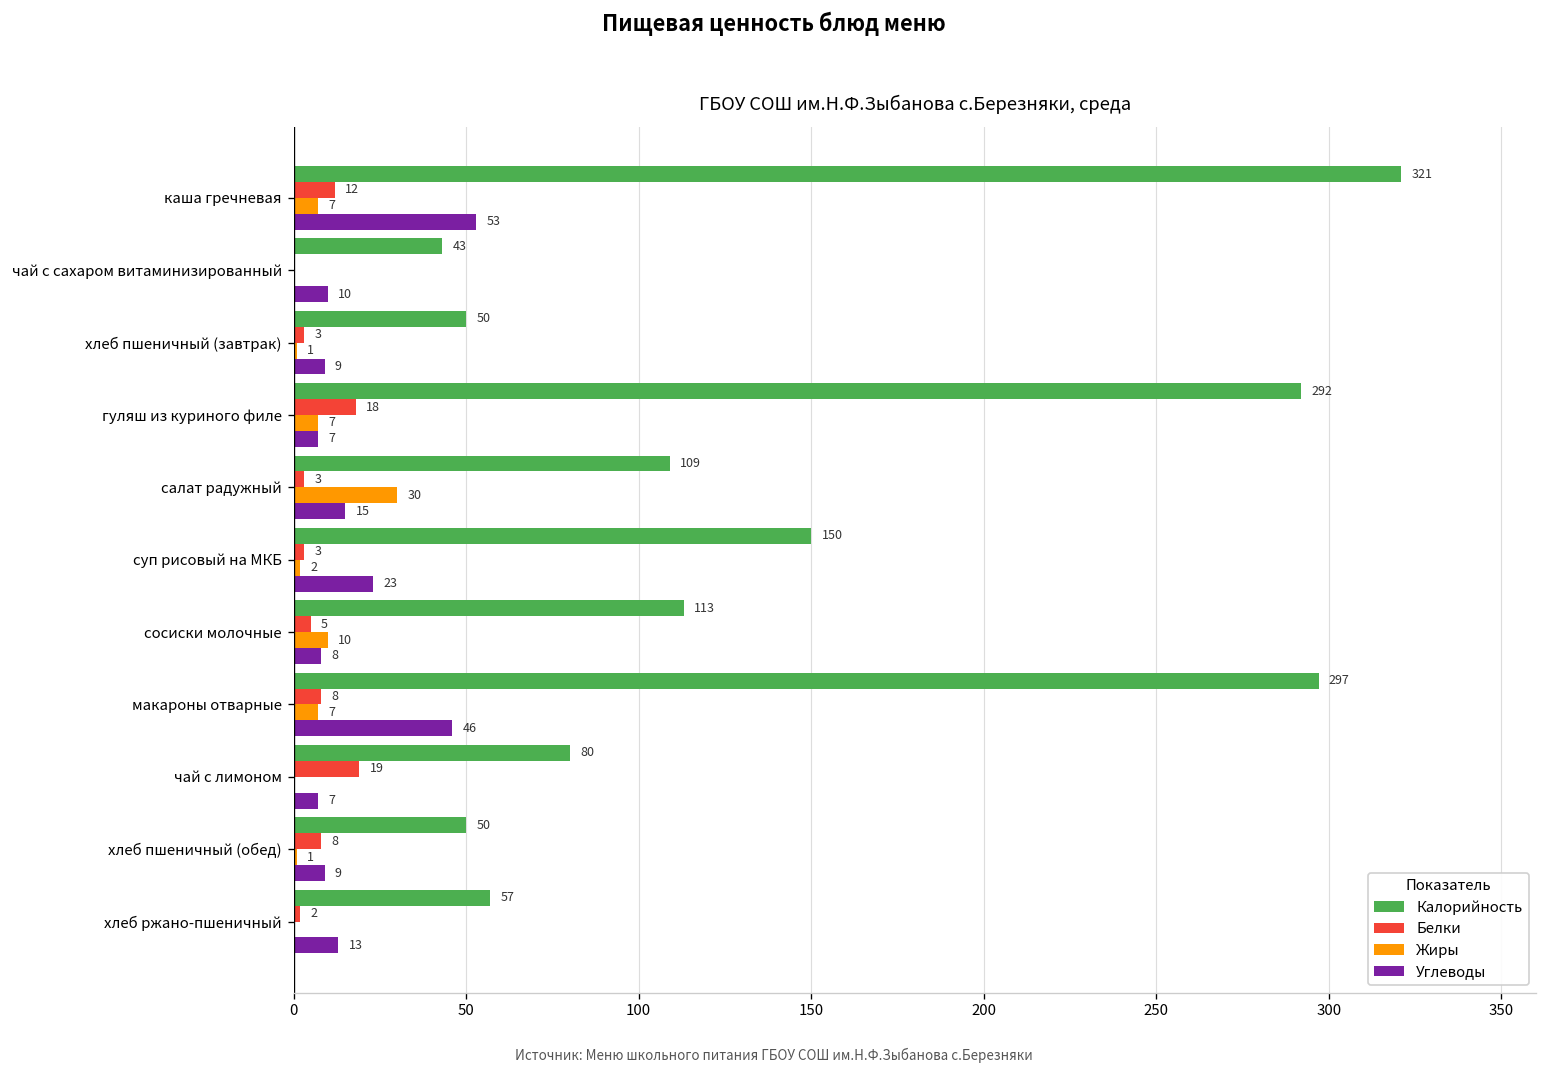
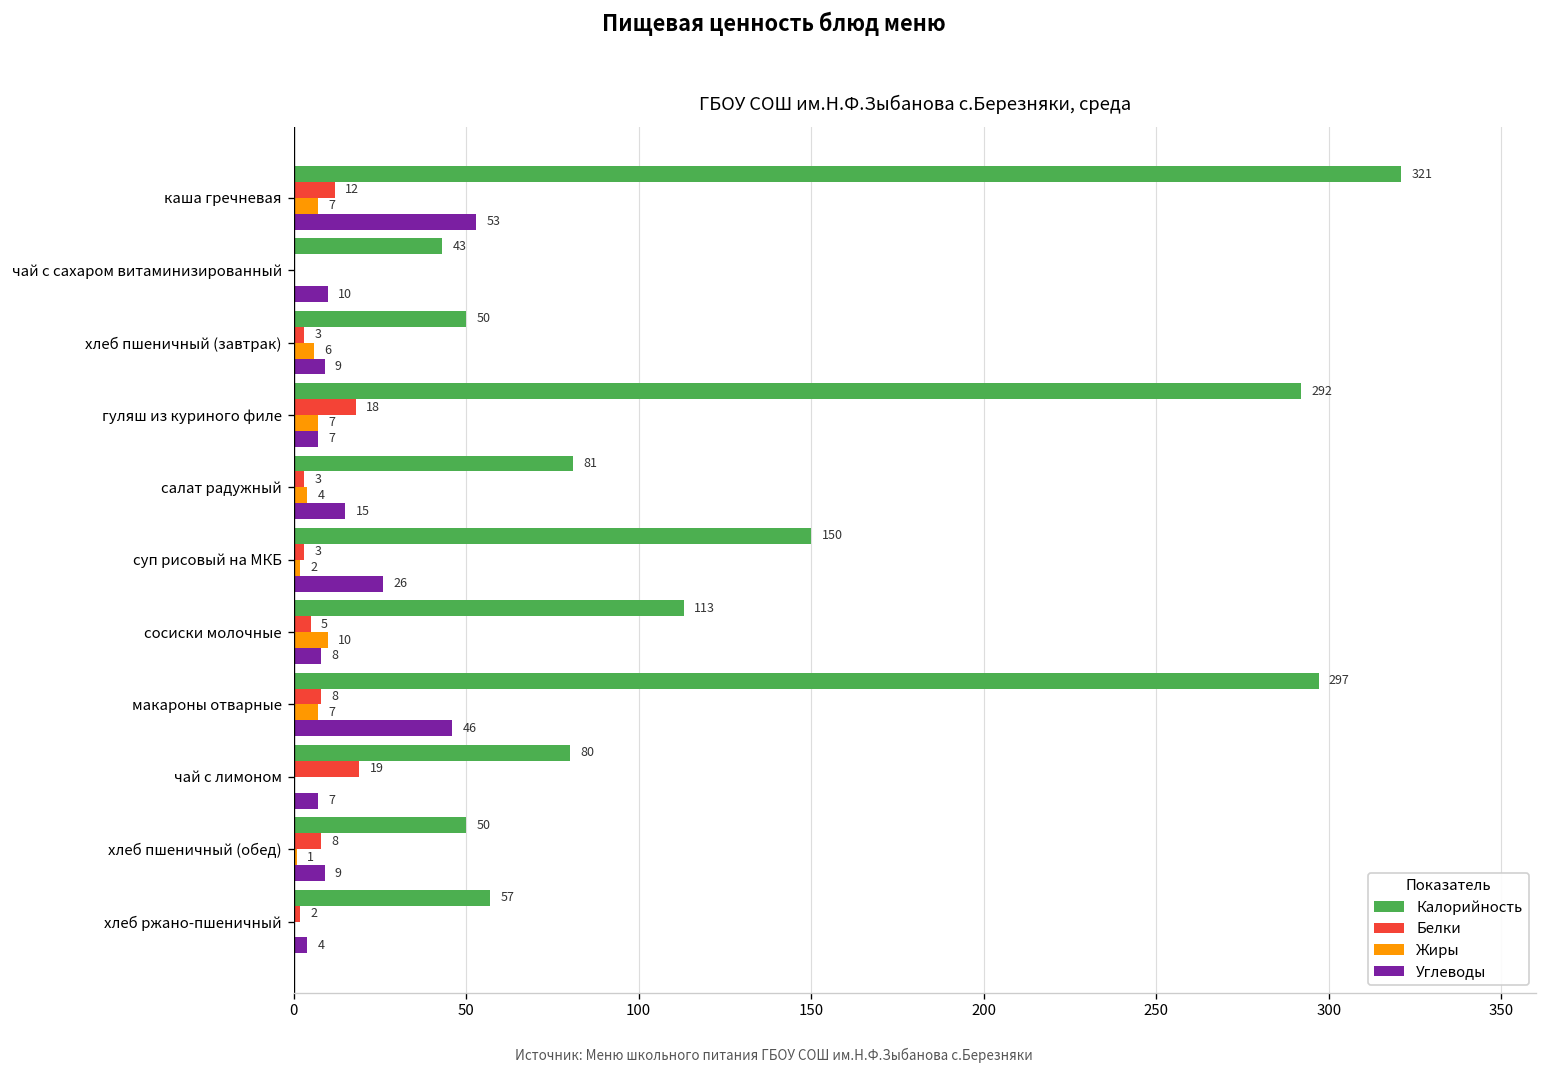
  {
    "Калорийность": {
      "каша гречневая": 321,
      "чай с сахаром витаминизированный": 43,
      "хлеб пшеничный (завтрак)": 50,
      "гуляш из куриного филе": 292,
-     "салат радужный": 109,
+     "салат радужный": 81,
      "суп рисовый на МКБ": 150,
      "сосиски молочные": 113,
      "макароны отварные": 297,
      "чай с лимоном": 80,
      "хлеб пшеничный (обед)": 50,
      "хлеб ржано-пшеничный": 57
    },
    "Белки": {
      "каша гречневая": 12,
      "хлеб пшеничный (завтрак)": 3,
      "гуляш из куриного филе": 18,
      "салат радужный": 3,
      "суп рисовый на МКБ": 3,
      "сосиски молочные": 5,
      "макароны отварные": 8,
      "чай с лимоном": 19,
      "хлеб пшеничный (обед)": 8,
      "хлеб ржано-пшеничный": 2
    },
    "Жиры": {
      "каша гречневая": 7,
-     "хлеб пшеничный (завтрак)": 1,
+     "хлеб пшеничный (завтрак)": 6,
      "гуляш из куриного филе": 7,
-     "салат радужный": 30,
+     "салат радужный": 4,
      "суп рисовый на МКБ": 2,
      "сосиски молочные": 10,
      "макароны отварные": 7,
      "хлеб пшеничный (обед)": 1
    },
    "Углеводы": {
      "каша гречневая": 53,
      "чай с сахаром витаминизированный": 10,
      "хлеб пшеничный (завтрак)": 9,
      "гуляш из куриного филе": 7,
      "салат радужный": 15,
-     "суп рисовый на МКБ": 23,
+     "суп рисовый на МКБ": 26,
      "сосиски молочные": 8,
      "макароны отварные": 46,
      "чай с лимоном": 7,
      "хлеб пшеничный (обед)": 9,
-     "хлеб ржано-пшеничный": 13
+     "хлеб ржано-пшеничный": 4
    }
  }
